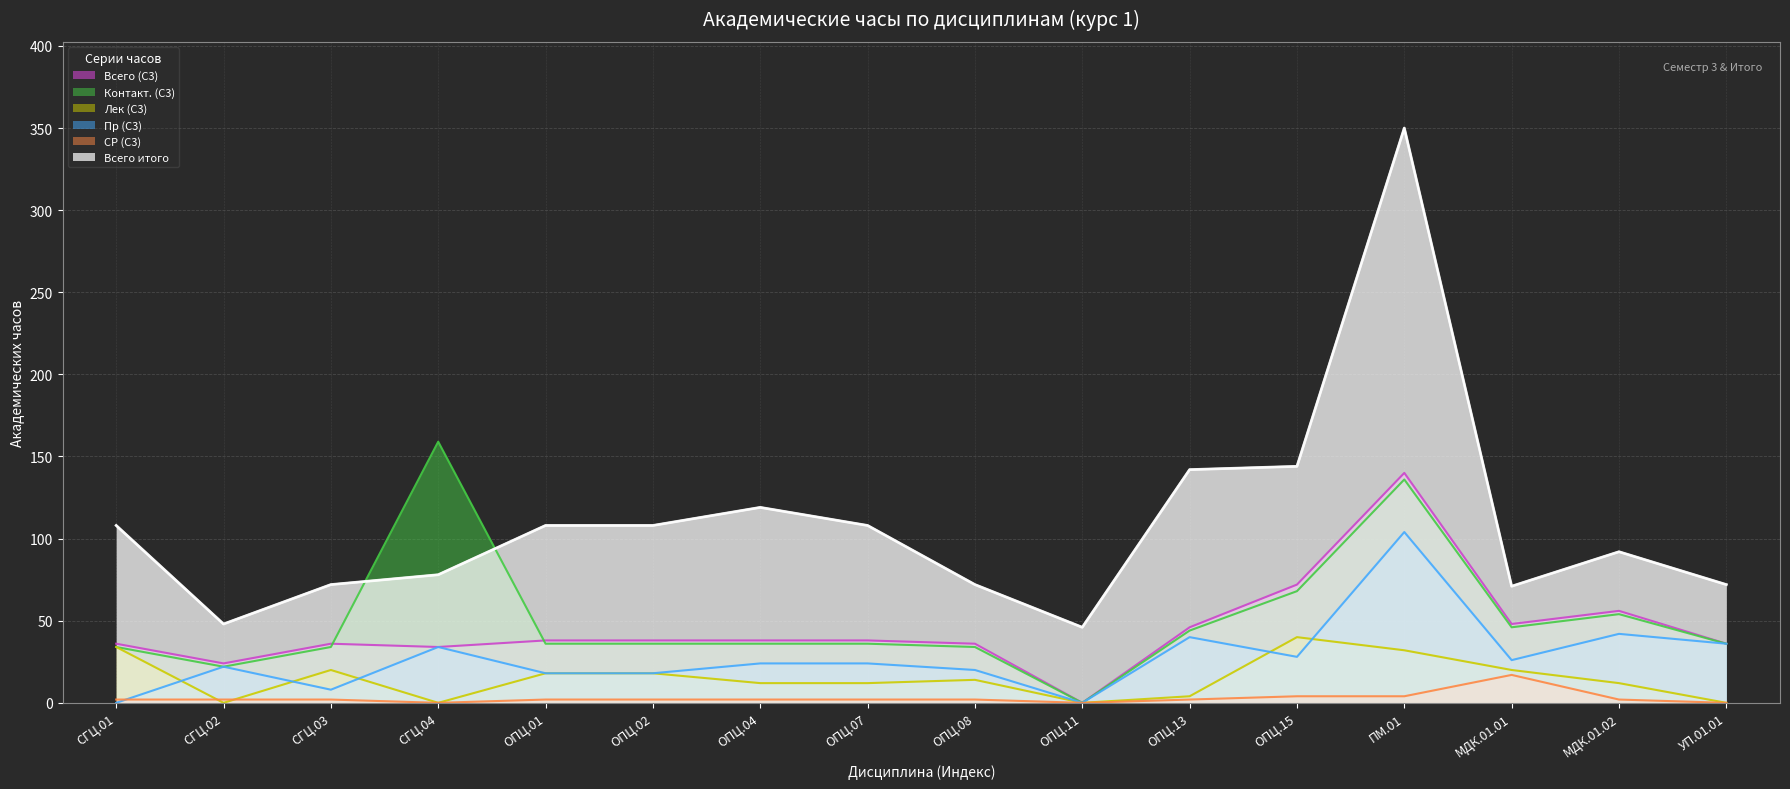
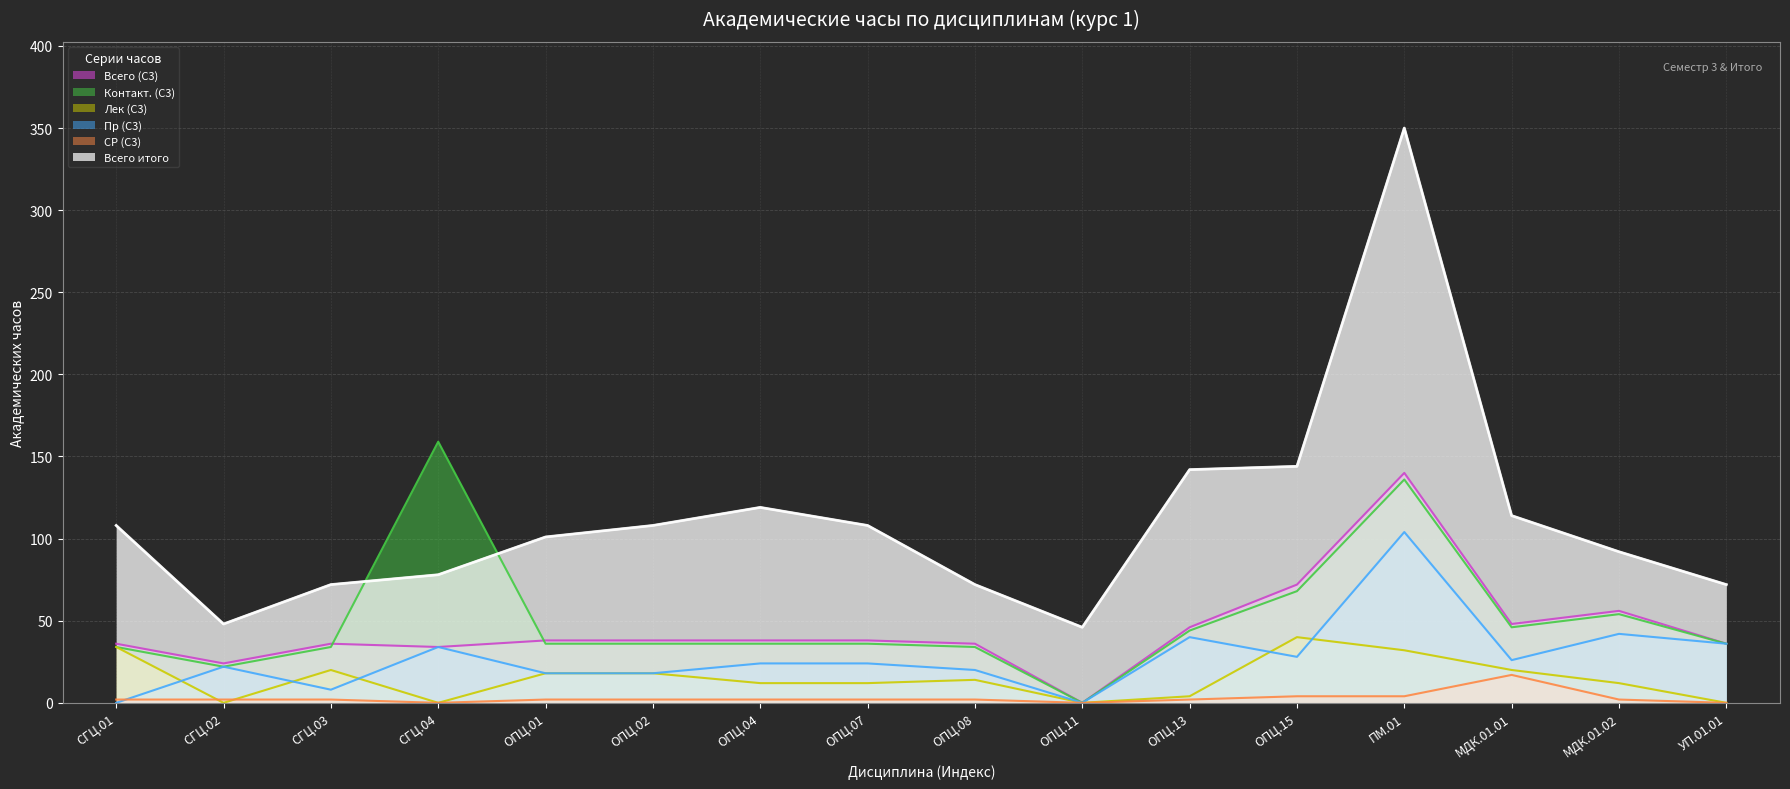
  {
    "Всего (С3)": {
      "СГЦ.01": 36,
      "СГЦ.02": 24,
      "СГЦ.03": 36,
      "ОПЦ.01": 38,
      "ОПЦ.02": 38,
      "ОПЦ.04": 38,
      "ОПЦ.07": 38,
      "ОПЦ.08": 36,
      "ОПЦ.13": 46,
      "ОПЦ.15": 72,
      "ПМ.01": 140,
      "МДК.01.01": 48,
      "МДК.01.02": 56
    },
    "Контакт. (С3)": {
      "СГЦ.03": 34,
      "СГЦ.04": 159,
      "ОПЦ.01": 36,
      "ОПЦ.02": 36,
      "ОПЦ.04": 36,
      "ОПЦ.07": 36,
      "ОПЦ.08": 34,
      "ОПЦ.13": 44,
      "ОПЦ.15": 68,
      "ПМ.01": 136,
      "МДК.01.01": 46,
      "МДК.01.02": 54
    },
    "Лек (С3)": {
      "СГЦ.02": 0,
      "СГЦ.03": 20,
      "ОПЦ.04": 12,
      "ОПЦ.07": 12,
      "ОПЦ.08": 14,
      "ОПЦ.13": 4,
      "ОПЦ.15": 40,
      "ПМ.01": 32,
      "МДК.01.01": 20,
      "МДК.01.02": 12
    },
    "Пр (С3)": {
      "СГЦ.01": 0,
      "СГЦ.03": 8,
      "ОПЦ.04": 24,
      "ОПЦ.07": 24,
      "ОПЦ.08": 20,
      "ОПЦ.13": 40,
      "ОПЦ.15": 28,
      "ПМ.01": 104,
      "МДК.01.01": 26,
      "МДК.01.02": 42
    },
    "СР (С3)": {
      "СГЦ.01": 2,
      "СГЦ.02": 2,
      "СГЦ.03": 2,
      "ОПЦ.01": 2,
      "ОПЦ.02": 2,
      "ОПЦ.04": 2,
      "ОПЦ.07": 2,
      "ОПЦ.08": 2,
      "ОПЦ.13": 2,
      "ОПЦ.15": 4,
      "ПМ.01": 4,
      "МДК.01.01": 17,
      "МДК.01.02": 2
    },
    "Всего итого": {
      "СГЦ.01": 108,
      "СГЦ.02": 48,
      "СГЦ.03": 72,
      "СГЦ.04": 78,
-     "ОПЦ.01": 108,
+     "ОПЦ.01": 101,
      "ОПЦ.02": 108,
      "ОПЦ.04": 119,
      "ОПЦ.07": 108,
      "ОПЦ.08": 72,
      "ОПЦ.11": 46,
      "ОПЦ.13": 142,
      "ОПЦ.15": 144,
      "ПМ.01": 350,
-     "МДК.01.01": 71,
+     "МДК.01.01": 114,
      "МДК.01.02": 92,
      "УП.01.01": 72
    }
  }
